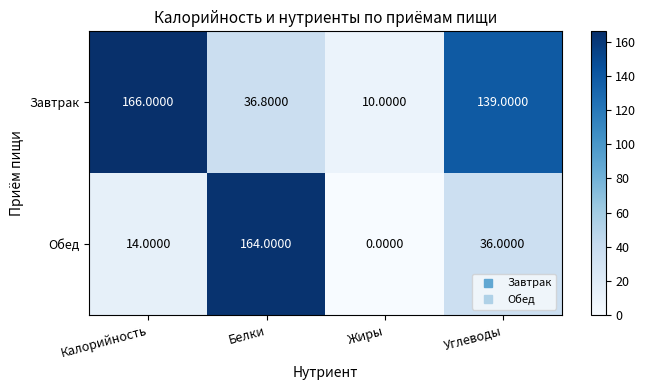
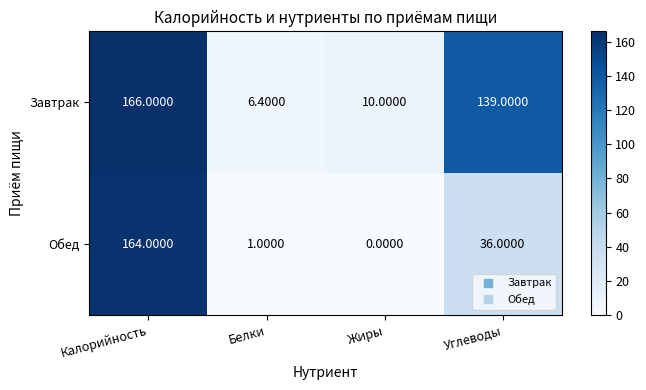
  {
    "Завтрак": {
      "Калорийность": 166.0000,
-     "Белки": 36.8000,
+     "Белки": 6.4000,
      "Жиры": 10.0000,
      "Углеводы": 139.0000
    },
    "Обед": {
-     "Калорийность": 14.0000,
-     "Белки": 164.0000,
+     "Калорийность": 164.0000,
+     "Белки": 1.0000,
      "Жиры": 0.0000,
      "Углеводы": 36.0000
    }
  }
